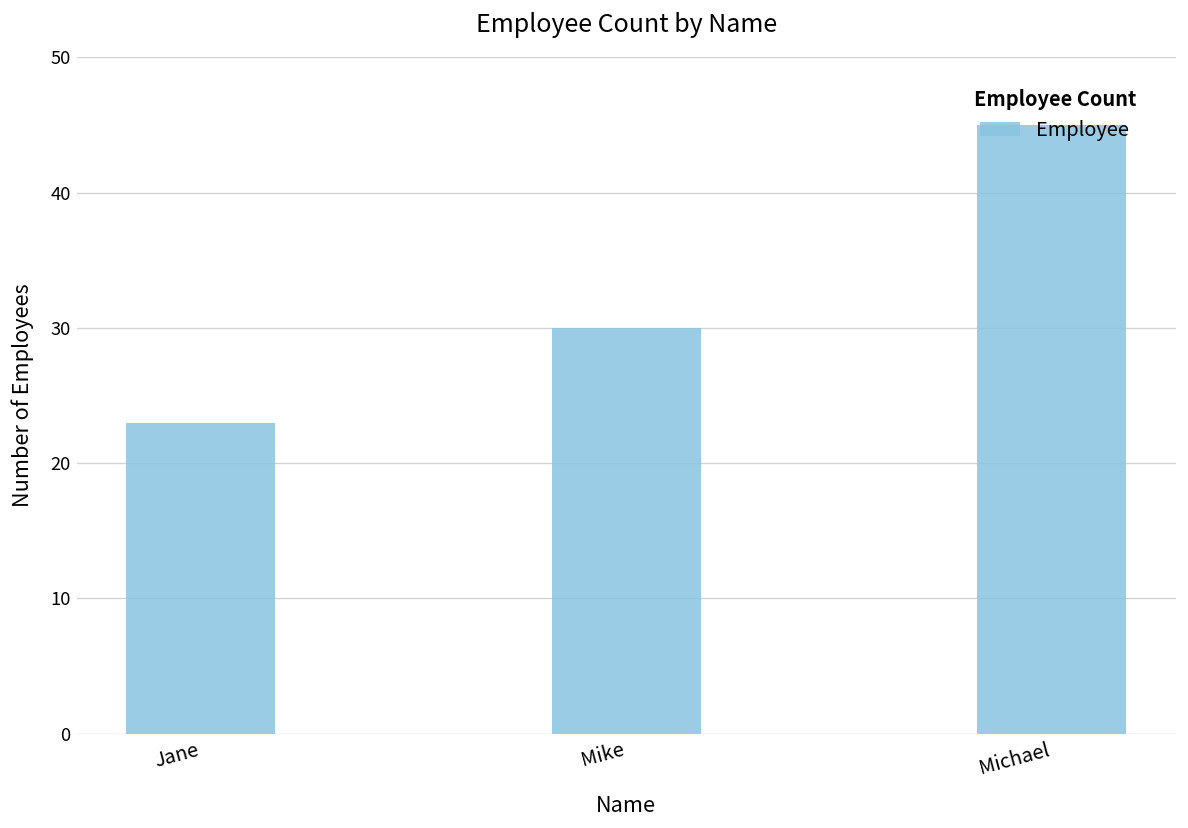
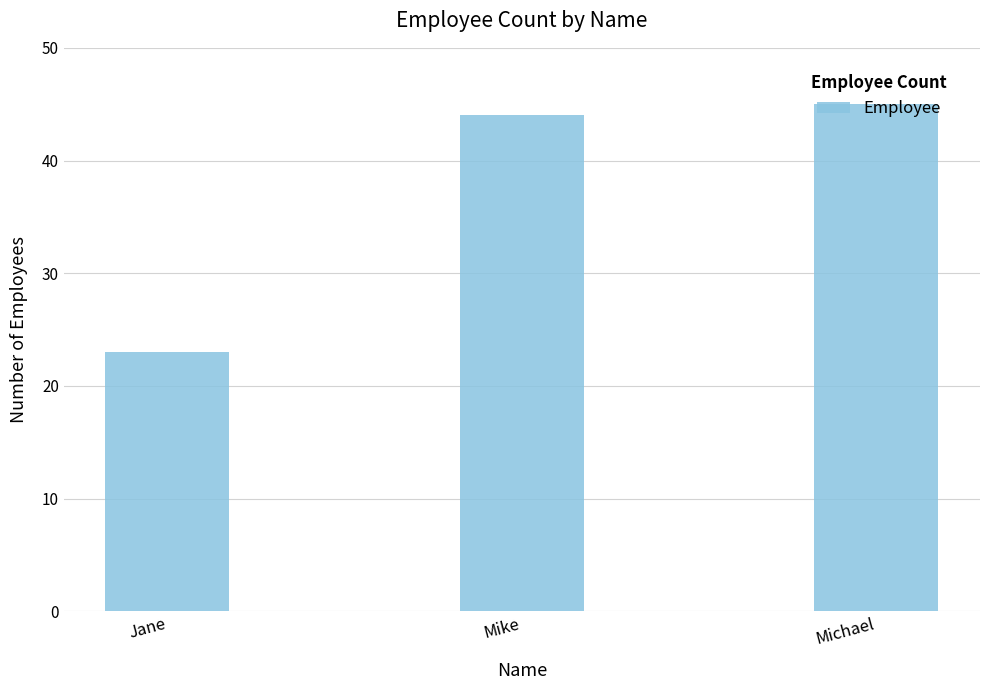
  {
    "Jane": 23,
-   "Mike": 30,
+   "Mike": 44,
    "Michael": 45
  }
